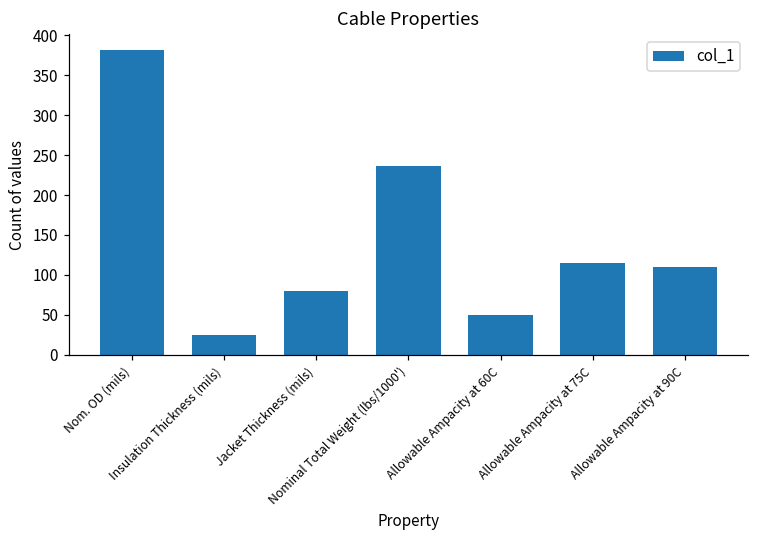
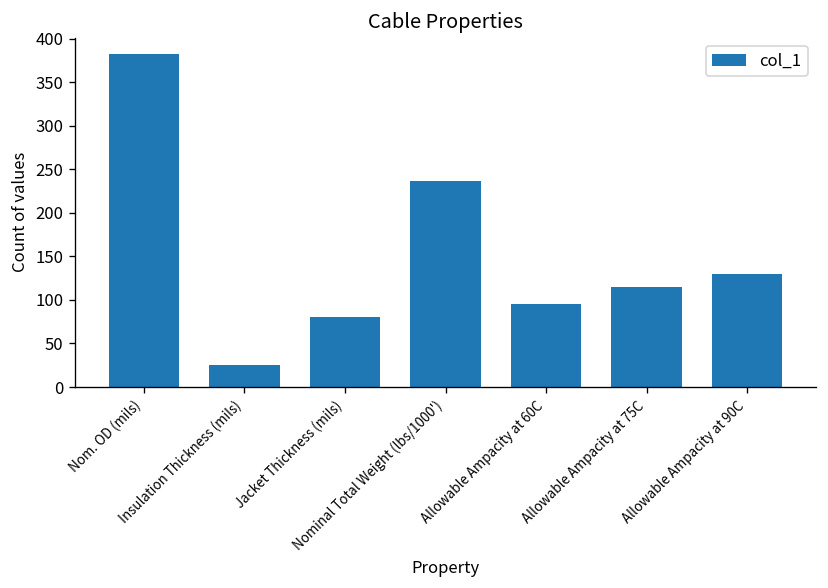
  {
    "Nom. OD (mils)": 380,
    "Insulation Thickness (mils)": 30,
    "Jacket Thickness (mils)": 80,
    "Nominal Total Weight (lbs/1000')": 240,
-   "Allowable Ampacity at 60C": 50,
+   "Allowable Ampacity at 60C": 100,
    "Allowable Ampacity at 75C": 120,
-   "Allowable Ampacity at 90C": 110
+   "Allowable Ampacity at 90C": 130
  }
